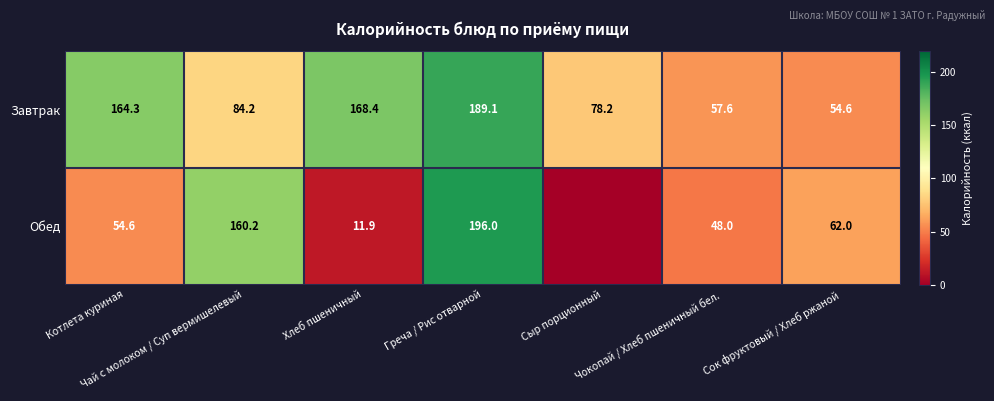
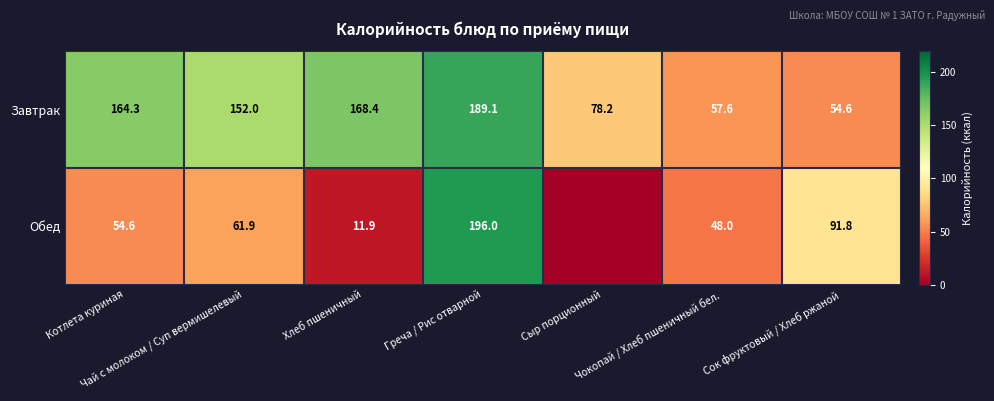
  {
    "Завтрак": {
      "Котлета куриная": 164.3,
-     "Чай с молоком / Суп вермишелевый": 84.2,
+     "Чай с молоком / Суп вермишелевый": 152.0,
      "Хлеб пшеничный": 168.4,
      "Греча / Рис отварной": 189.1,
      "Сыр порционный": 78.2,
      "Чокопай / Хлеб пшеничный бел.": 57.6,
      "Сок фруктовый / Хлеб ржаной": 54.6
    },
    "Обед": {
      "Котлета куриная": 54.6,
-     "Чай с молоком / Суп вермишелевый": 160.2,
+     "Чай с молоком / Суп вермишелевый": 61.9,
      "Хлеб пшеничный": 11.9,
      "Греча / Рис отварной": 196.0,
      "Чокопай / Хлеб пшеничный бел.": 48.0,
-     "Сок фруктовый / Хлеб ржаной": 62.0
+     "Сок фруктовый / Хлеб ржаной": 91.8
    }
  }
